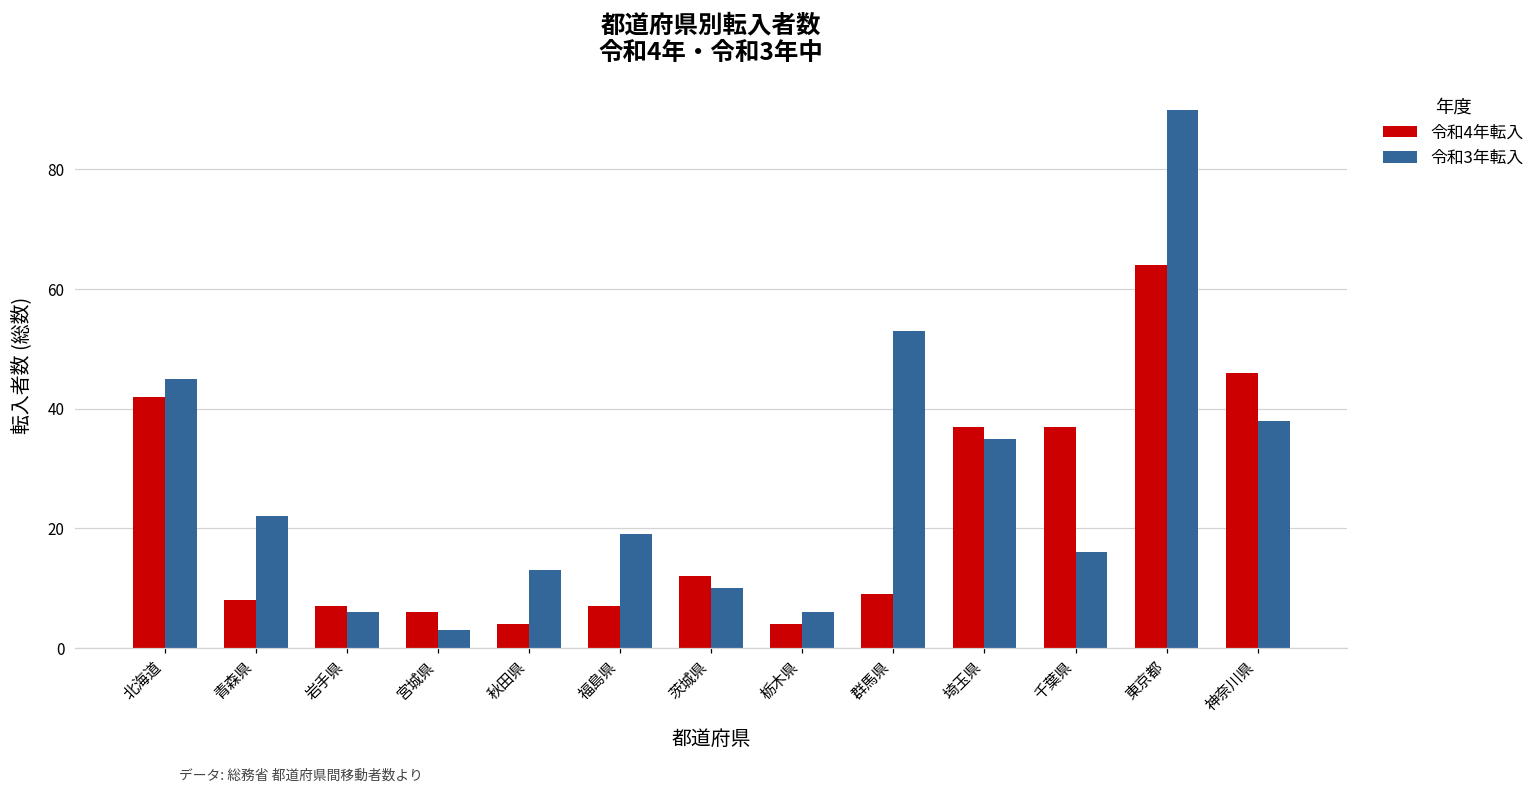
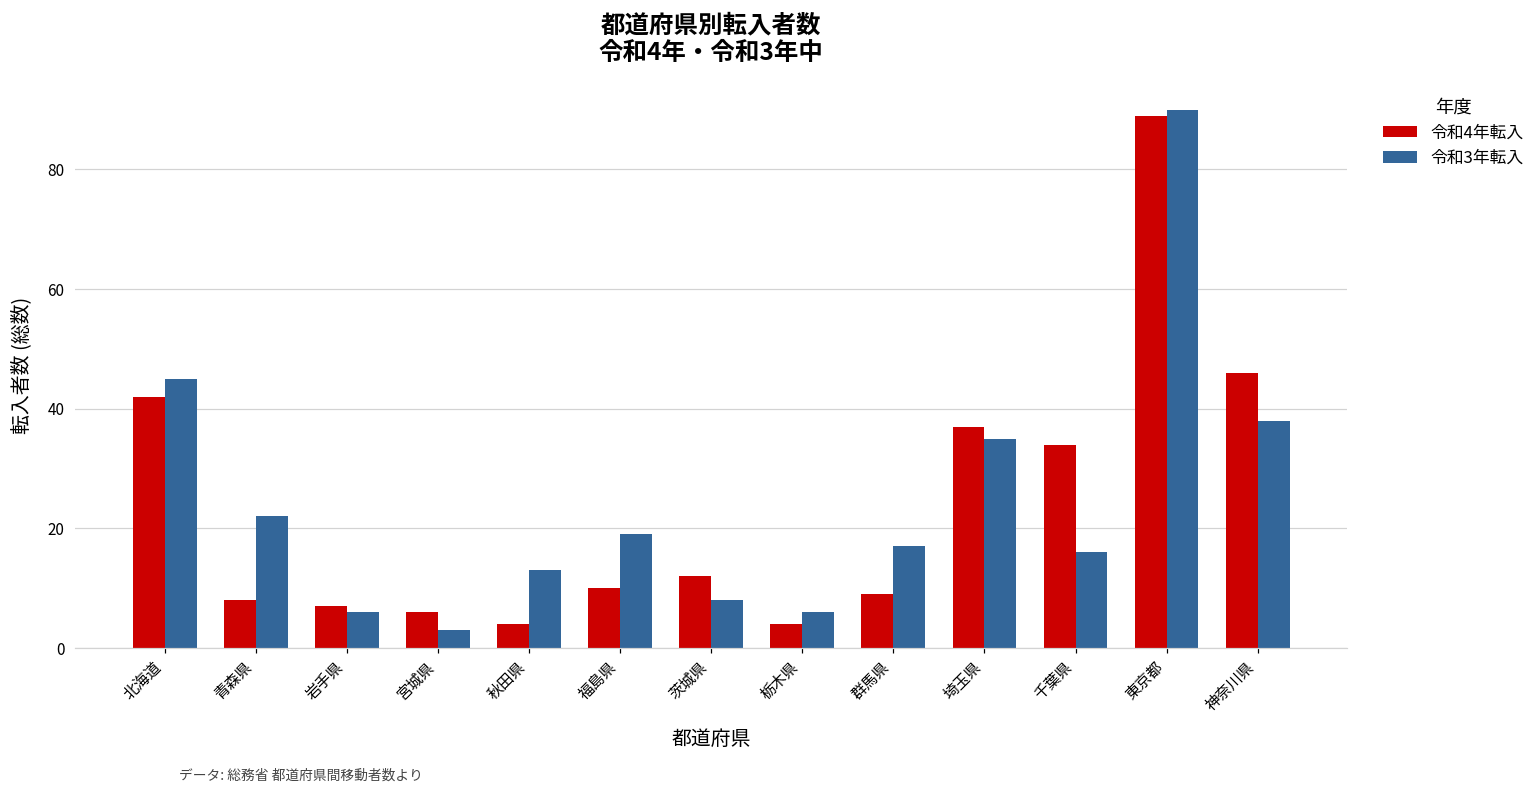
  {
    "令和4年転入": {
      "北海道": 42,
      "青森県": 8,
      "岩手県": 7,
      "宮城県": 6,
      "秋田県": 4,
-     "福島県": 7,
+     "福島県": 10,
      "茨城県": 12,
      "栃木県": 4,
      "群馬県": 9,
      "埼玉県": 37,
-     "千葉県": 37,
-     "東京都": 64,
+     "千葉県": 34,
+     "東京都": 89,
      "神奈川県": 46
    },
    "令和3年転入": {
      "北海道": 45,
      "青森県": 22,
      "岩手県": 6,
      "宮城県": 3,
      "秋田県": 13,
      "福島県": 19,
-     "茨城県": 10,
+     "茨城県": 8,
      "栃木県": 6,
-     "群馬県": 53,
+     "群馬県": 17,
      "埼玉県": 35,
      "千葉県": 16,
      "東京都": 90,
      "神奈川県": 38
    }
  }
